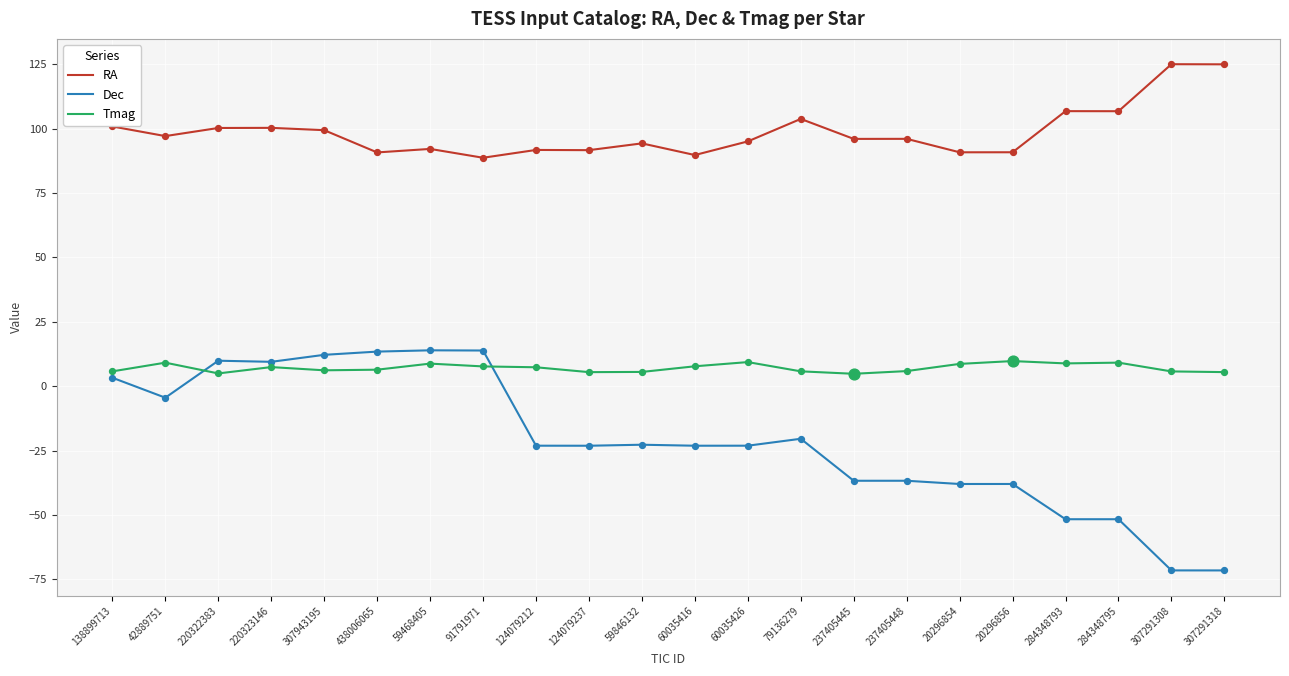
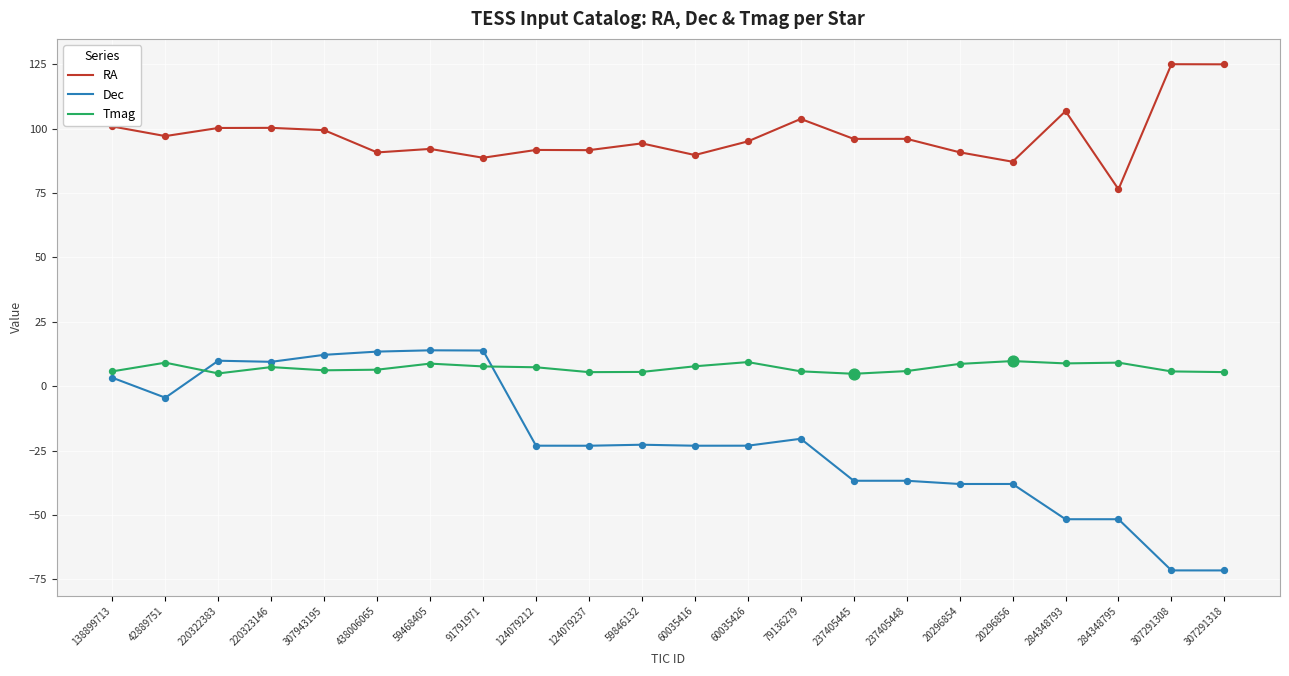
  {
    "RA": {
      "138899713": 101,
      "42889751": 97,
      "220322383": 100,
      "220323146": 100,
      "307943195": 99,
      "438006065": 91,
      "59468405": 92,
      "91791971": 89,
      "124079212": 92,
      "124079237": 92,
      "59846132": 94,
      "60035416": 90,
      "60035426": 95,
      "79136279": 104,
      "237405445": 96,
      "237405448": 96,
      "20296854": 91,
-     "20296856": 91,
+     "20296856": 87,
      "284348793": 107,
-     "284348795": 107,
+     "284348795": 76,
      "307291308": 125,
      "307291318": 125
    },
    "Dec": {
      "138899713": 3,
      "42889751": -4,
      "220322383": 10,
      "220323146": 9,
      "307943195": 12,
      "438006065": 13,
      "59468405": 14,
      "91791971": 14,
      "124079212": -23,
      "124079237": -23,
      "59846132": -23,
      "60035416": -23,
      "60035426": -23,
      "79136279": -20,
      "237405445": -37,
      "237405448": -37,
      "20296854": -38,
      "20296856": -38,
      "284348793": -52,
      "284348795": -52,
      "307291308": -72,
      "307291318": -72
    }
  }
